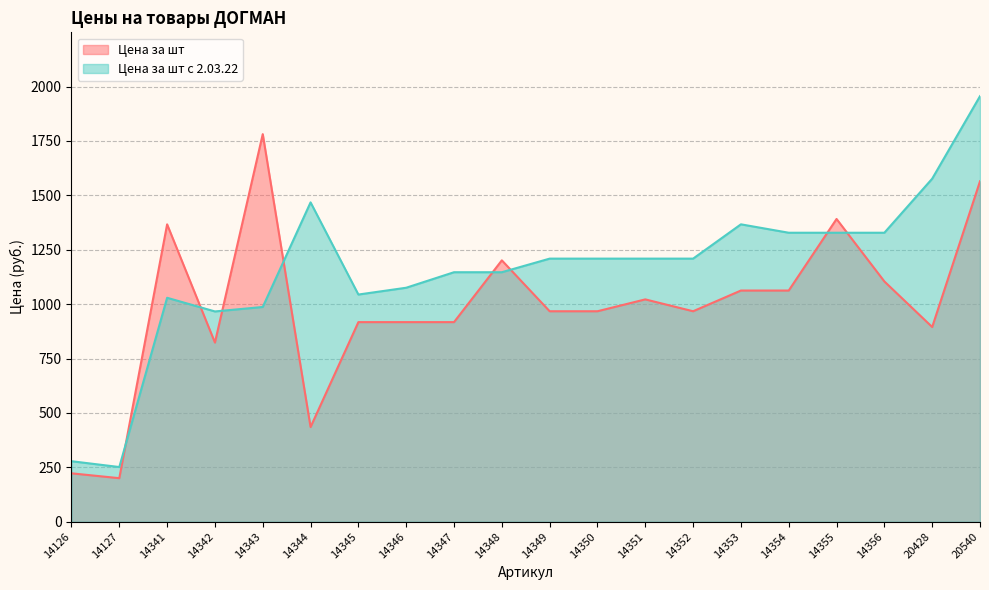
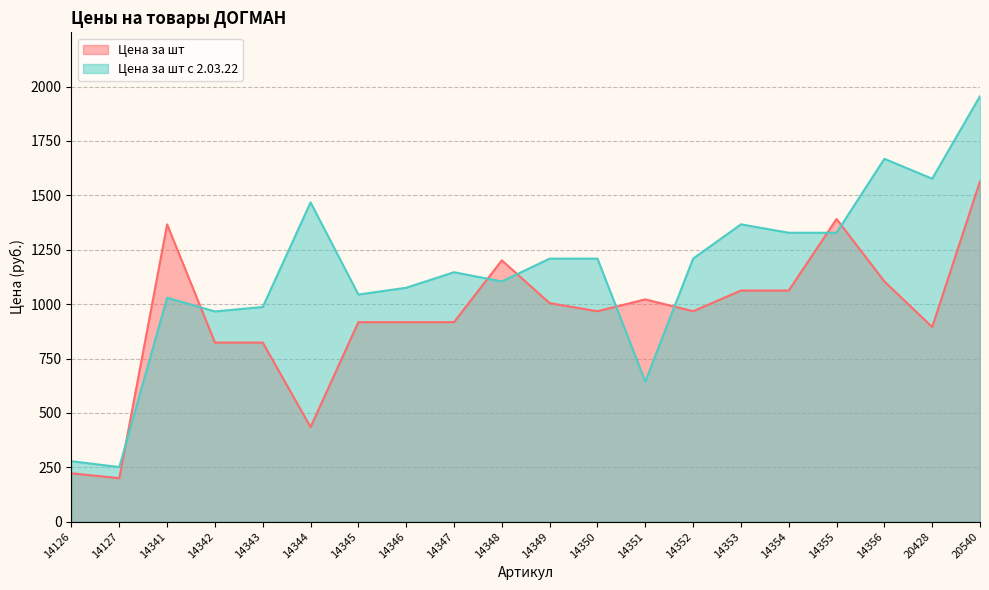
  {
    "Цена за шт": {
      "14126": 220,
      "14127": 200,
      "14341": 1370,
      "14342": 820,
-     "14343": 1780,
+     "14343": 820,
      "14344": 440,
      "14345": 920,
      "14346": 920,
      "14347": 920,
      "14348": 1200,
-     "14349": 970,
+     "14349": 1000,
      "14350": 970,
      "14351": 1020,
      "14352": 970,
      "14353": 1060,
      "14354": 1060,
      "14355": 1390,
      "14356": 1100,
      "20428": 900,
      "20540": 1560
    },
    "Цена за шт с 2.03.22": {
      "14126": 280,
      "14127": 250,
      "14341": 1030,
      "14342": 970,
      "14343": 990,
      "14344": 1470,
      "14345": 1040,
      "14346": 1080,
      "14347": 1150,
-     "14348": 1150,
+     "14348": 1100,
      "14349": 1210,
      "14350": 1210,
-     "14351": 1210,
+     "14351": 640,
      "14352": 1210,
      "14353": 1370,
      "14354": 1330,
      "14355": 1330,
-     "14356": 1330,
+     "14356": 1670,
      "20428": 1580,
      "20540": 1960
    }
  }
